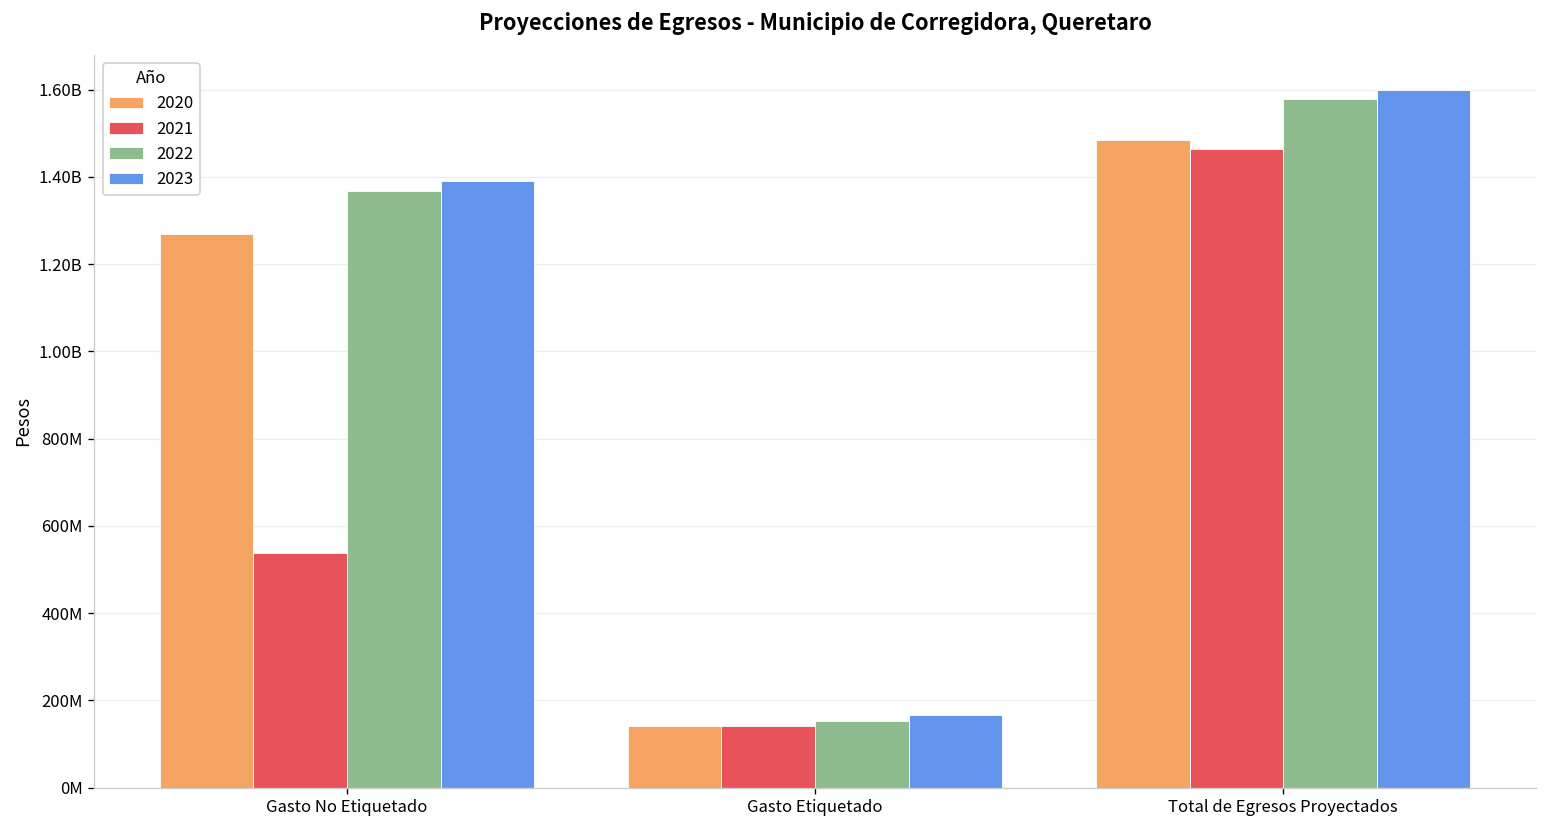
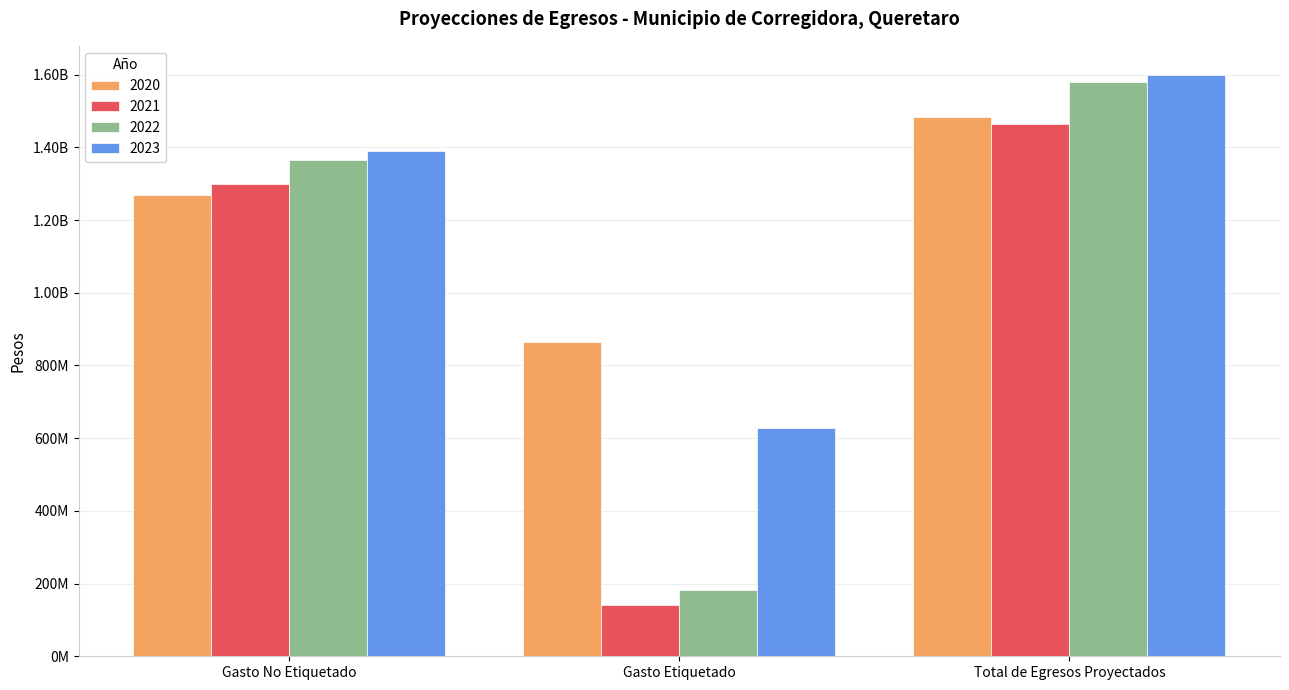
  {
    "2020": {
      "Gasto No Etiquetado": 1270000000,
-     "Gasto Etiquetado": 140000000,
+     "Gasto Etiquetado": 870000000,
      "Total de Egresos Proyectados": 1480000000
    },
    "2021": {
-     "Gasto No Etiquetado": 540000000,
+     "Gasto No Etiquetado": 1300000000,
      "Gasto Etiquetado": 140000000,
      "Total de Egresos Proyectados": 1460000000
    },
    "2022": {
      "Gasto No Etiquetado": 1370000000,
-     "Gasto Etiquetado": 150000000,
+     "Gasto Etiquetado": 180000000,
      "Total de Egresos Proyectados": 1580000000
    },
    "2023": {
      "Gasto No Etiquetado": 1390000000,
-     "Gasto Etiquetado": 170000000,
+     "Gasto Etiquetado": 630000000,
      "Total de Egresos Proyectados": 1600000000
    }
  }
